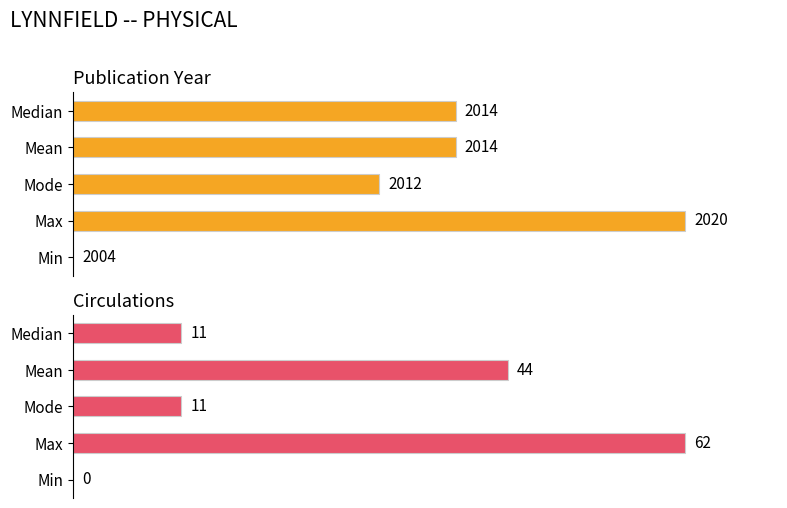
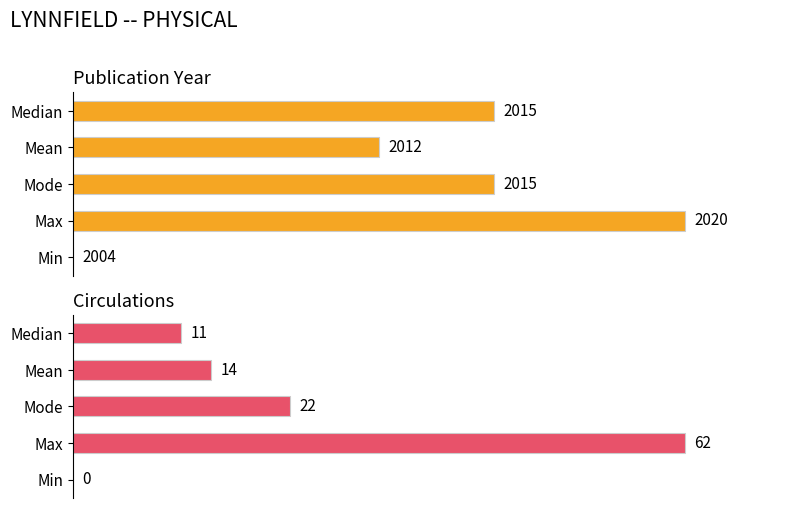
  {
    "Publication Year": {
-     "Median": 2014,
-     "Mean": 2014,
-     "Mode": 2012
+     "Median": 2015,
+     "Mean": 2012,
+     "Mode": 2015
    },
    "Circulations": {
-     "Mean": 44,
-     "Mode": 11,
+     "Mean": 14,
+     "Mode": 22,
      "Min": 0
    }
  }
